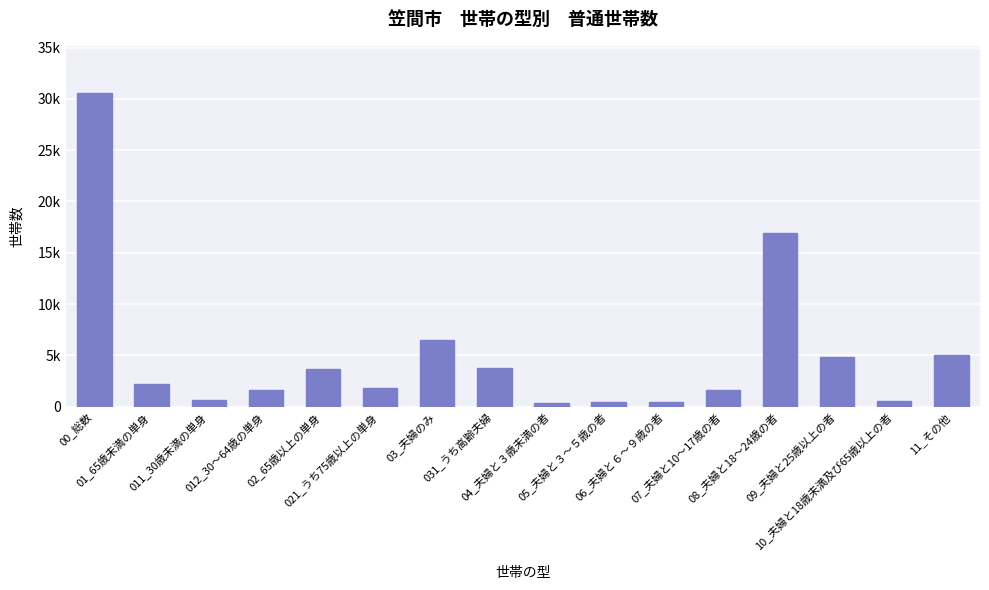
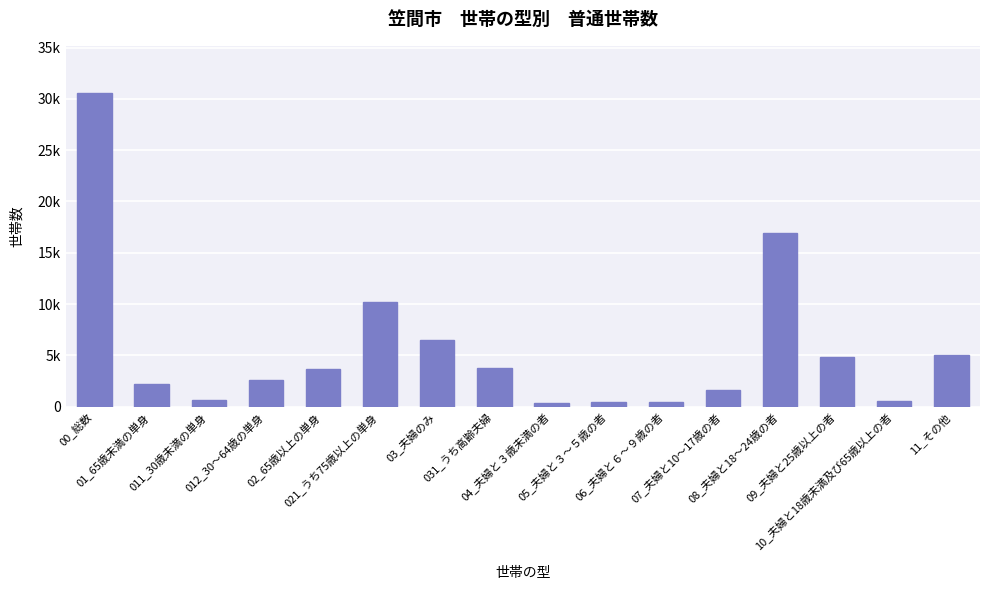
  {
    "00_総数": 30600,
    "01_65歳未満の単身": 2200,
    "011_30歳未満の単身": 600,
-   "012_30～64歳の単身": 1600,
+   "012_30～64歳の単身": 2500,
    "02_65歳以上の単身": 3700,
-   "021_うち75歳以上の単身": 1900,
+   "021_うち75歳以上の単身": 10200,
    "03_夫婦のみ": 6500,
    "031_うち高齢夫婦": 3700,
    "04_夫婦と３歳未満の者": 400,
    "05_夫婦と３～５歳の者": 400,
    "06_夫婦と６～９歳の者": 500,
    "07_夫婦と10～17歳の者": 1600,
    "08_夫婦と18～24歳の者": 16900,
    "09_夫婦と25歳以上の者": 4800,
    "10_夫婦と18歳未満及び65歳以上の者": 500,
    "11_その他": 5100
  }
